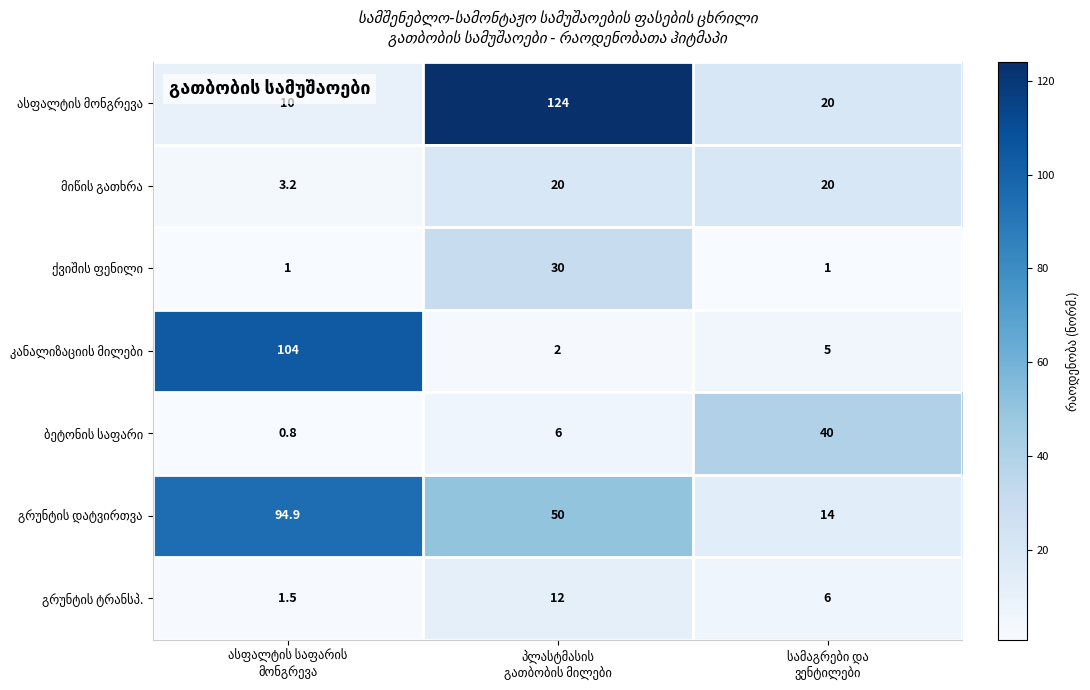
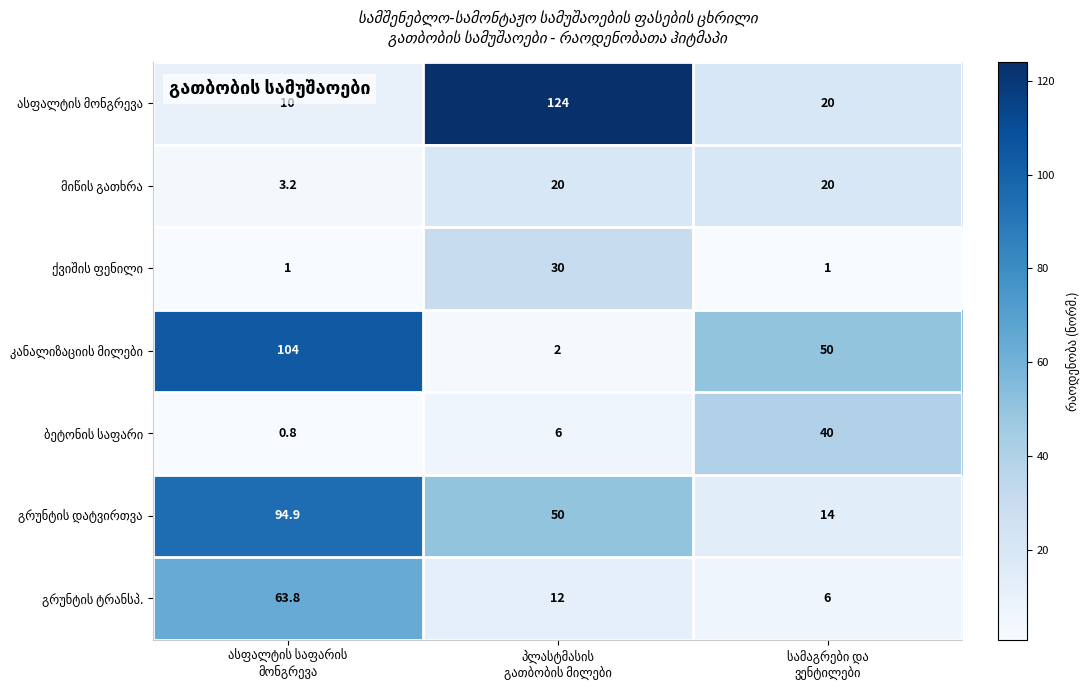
  {
    "ასფალტის მონგრევა": {
      "პლასტმასის გათბობის მილები": 124,
      "სამაგრები და ვენტილები": 20
    },
    "მიწის გათხრა": {
      "ასფალტის საფარის მონგრევა": 3.2,
      "პლასტმასის გათბობის მილები": 20,
      "სამაგრები და ვენტილები": 20
    },
    "ქვიშის ფენილი": {
      "ასფალტის საფარის მონგრევა": 1,
      "პლასტმასის გათბობის მილები": 30,
      "სამაგრები და ვენტილები": 1
    },
    "კანალიზაციის მილები": {
      "ასფალტის საფარის მონგრევა": 104,
      "პლასტმასის გათბობის მილები": 2,
-     "სამაგრები და ვენტილები": 5
+     "სამაგრები და ვენტილები": 50
    },
    "ბეტონის საფარი": {
      "ასფალტის საფარის მონგრევა": 0.8,
      "პლასტმასის გათბობის მილები": 6,
      "სამაგრები და ვენტილები": 40
    },
    "გრუნტის დატვირთვა": {
      "ასფალტის საფარის მონგრევა": 94.9,
      "პლასტმასის გათბობის მილები": 50,
      "სამაგრები და ვენტილები": 14
    },
    "გრუნტის ტრანსპ.": {
-     "ასფალტის საფარის მონგრევა": 1.5,
+     "ასფალტის საფარის მონგრევა": 63.8,
      "პლასტმასის გათბობის მილები": 12,
      "სამაგრები და ვენტილები": 6
    }
  }
